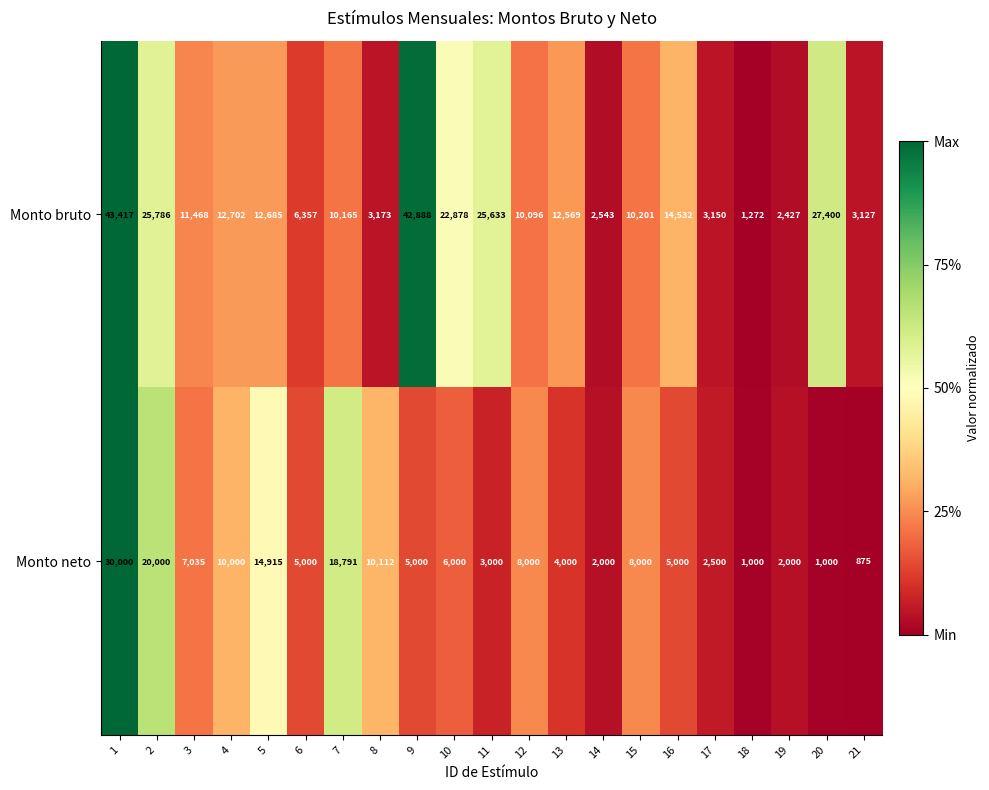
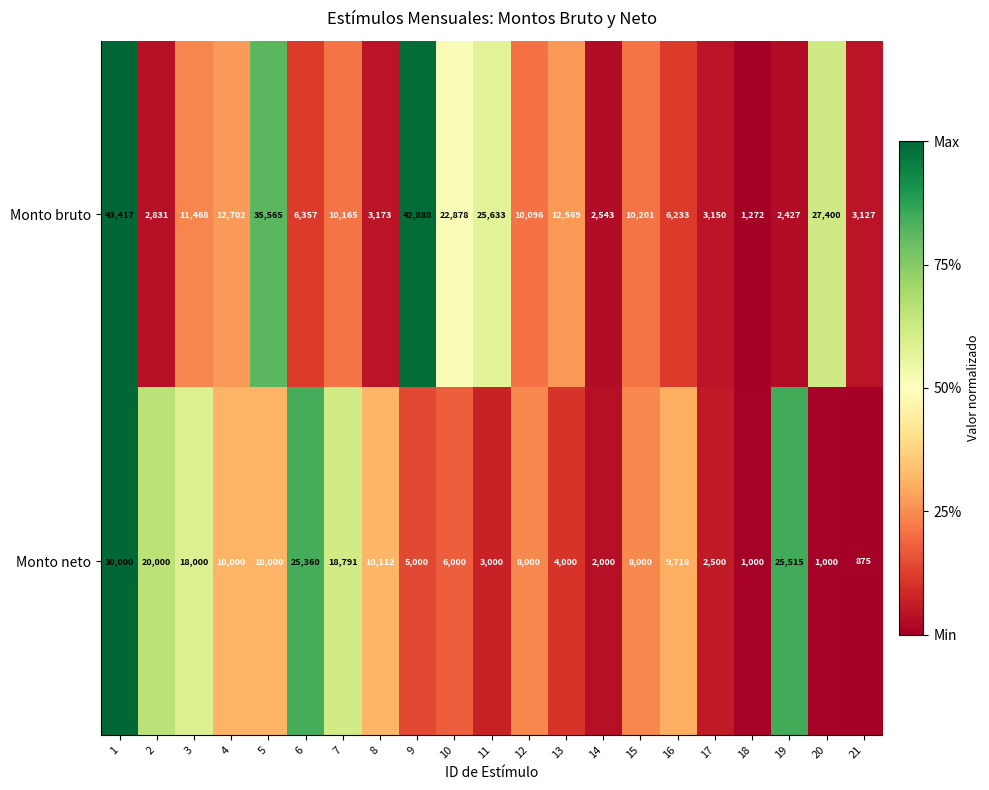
  {
    "Monto bruto": {
      "1": "43,417",
-     "2": "25,786",
+     "2": "2,831",
      "3": "11,468",
      "4": "12,702",
-     "5": "12,685",
+     "5": "35,565",
      "6": "6,357",
      "7": "10,165",
      "8": "3,173",
      "9": "42,888",
      "10": "22,878",
      "11": "25,633",
      "12": "10,096",
      "13": "12,569",
      "14": "2,543",
      "15": "10,201",
-     "16": "14,532",
+     "16": "6,233",
      "17": "3,150",
      "18": "1,272",
      "19": "2,427",
      "20": "27,400",
      "21": "3,127"
    },
    "Monto neto": {
      "1": "30,000",
      "2": "20,000",
-     "3": "7,035",
+     "3": "18,000",
      "4": "10,000",
-     "5": "14,915",
-     "6": "5,000",
+     "5": "10,000",
+     "6": "25,360",
      "7": "18,791",
      "8": "10,112",
      "9": "5,000",
      "10": "6,000",
      "11": "3,000",
      "12": "8,000",
      "13": "4,000",
      "14": "2,000",
      "15": "8,000",
-     "16": "5,000",
+     "16": "9,718",
      "17": "2,500",
      "18": "1,000",
-     "19": "2,000",
+     "19": "25,515",
      "20": "1,000",
      "21": "875"
    }
  }
